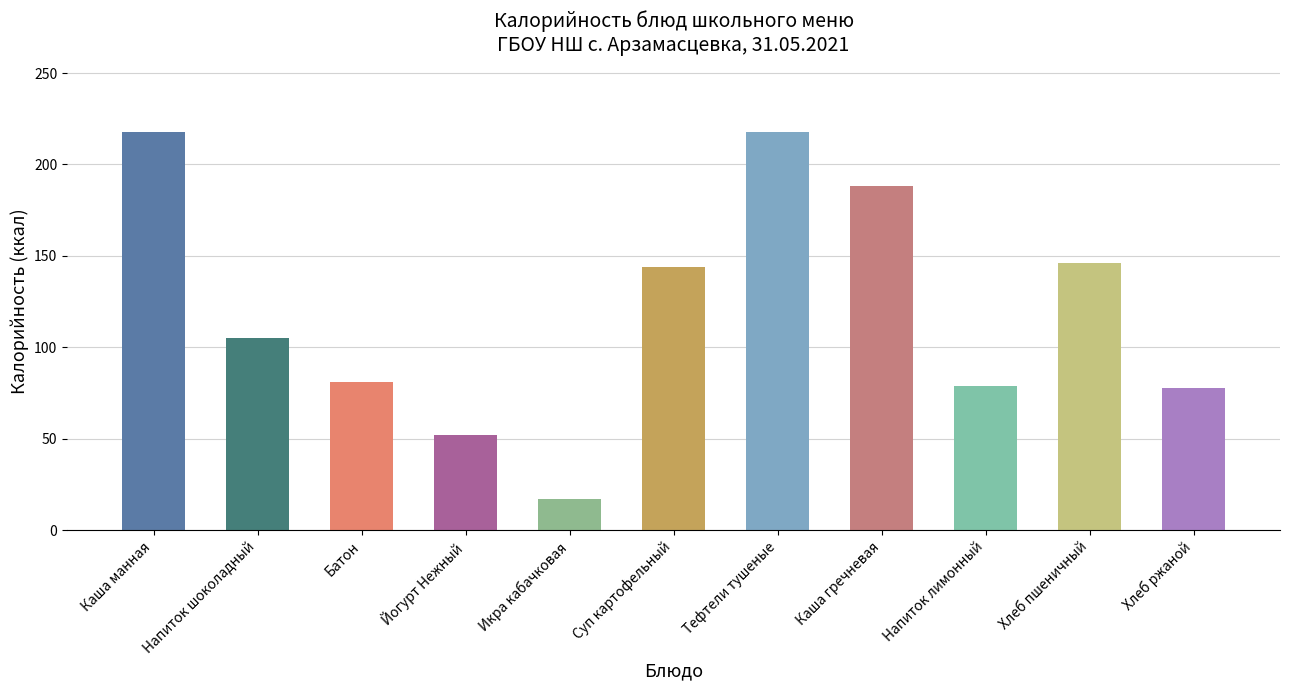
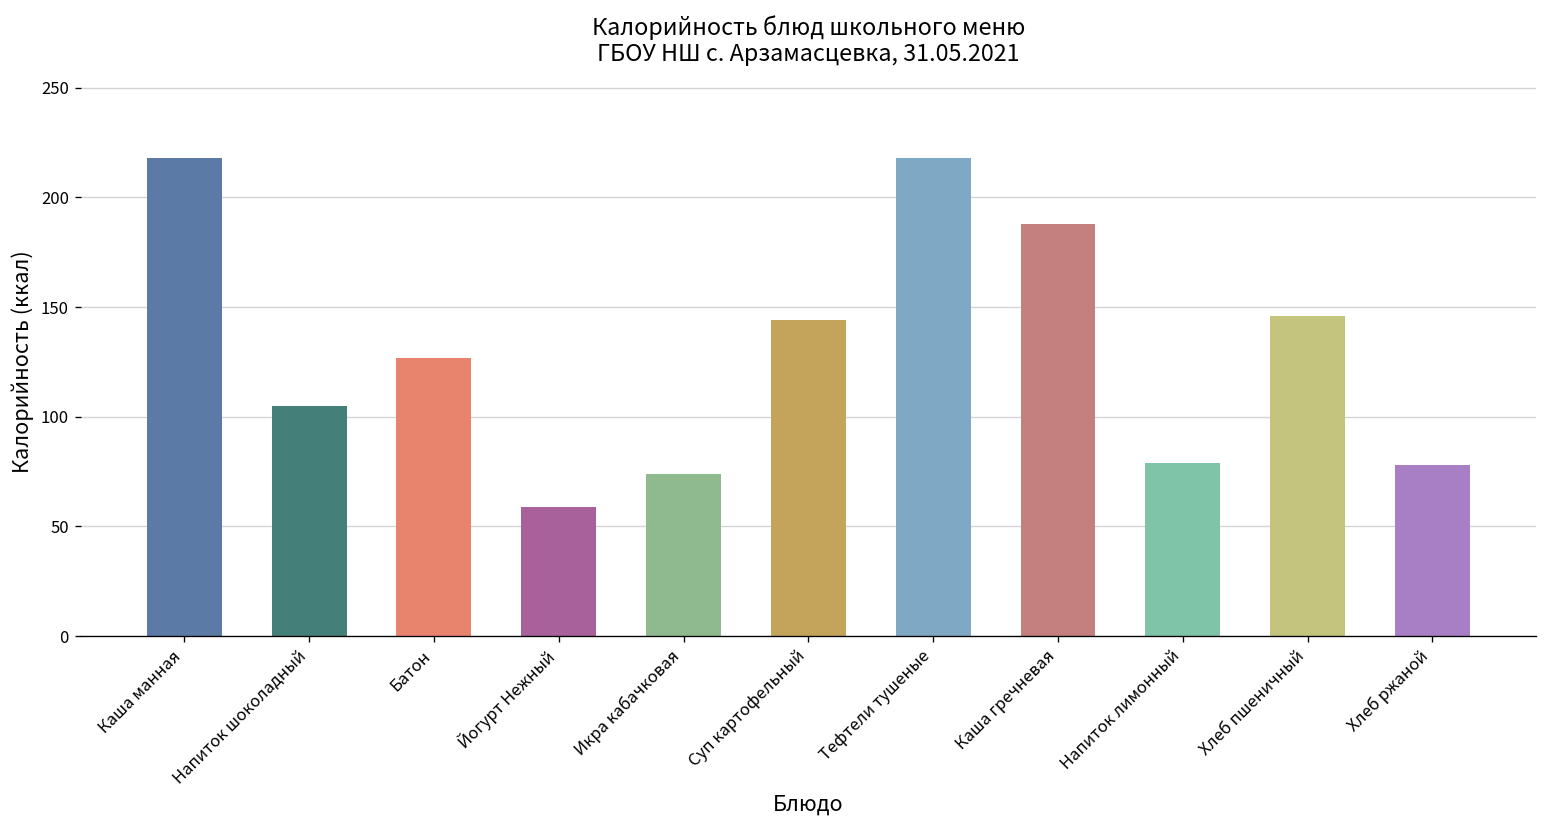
  {
    "Каша манная": 218,
    "Напиток шоколадный": 105,
-   "Батон": 81,
-   "Йогурт Нежный": 52,
-   "Икра кабачковая": 17,
+   "Батон": 127,
+   "Йогурт Нежный": 59,
+   "Икра кабачковая": 74,
    "Суп картофельный": 144,
    "Тефтели тушеные": 218,
    "Каша гречневая": 188,
    "Напиток лимонный": 79,
    "Хлеб пшеничный": 146,
    "Хлеб ржаной": 78
  }
